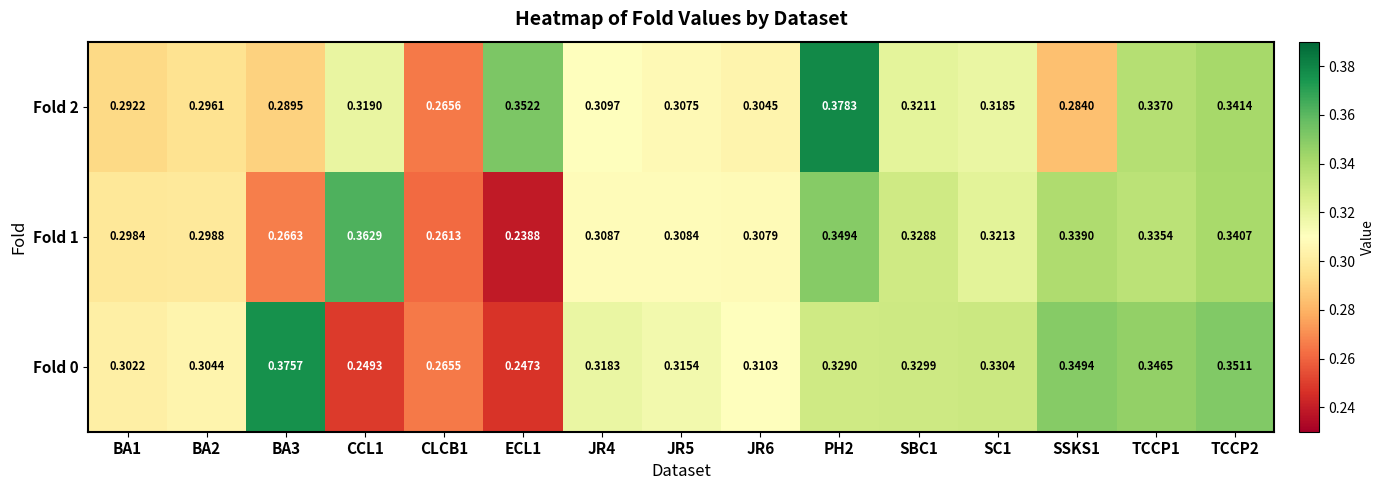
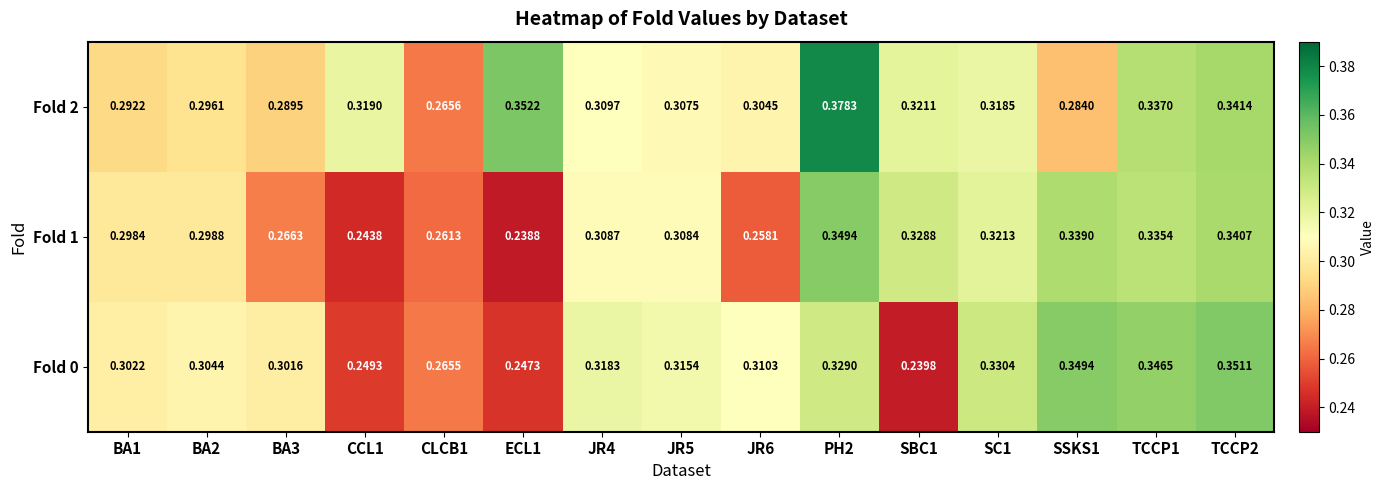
  {
    "Fold 2": {
      "BA1": 0.2922,
      "BA2": 0.2961,
      "BA3": 0.2895,
      "CCL1": 0.3190,
      "CLCB1": 0.2656,
      "ECL1": 0.3522,
      "JR4": 0.3097,
      "JR5": 0.3075,
      "JR6": 0.3045,
      "PH2": 0.3783,
      "SBC1": 0.3211,
      "SC1": 0.3185,
      "SSKS1": 0.2840,
      "TCCP1": 0.3370,
      "TCCP2": 0.3414
    },
    "Fold 1": {
      "BA1": 0.2984,
      "BA2": 0.2988,
      "BA3": 0.2663,
-     "CCL1": 0.3629,
+     "CCL1": 0.2438,
      "CLCB1": 0.2613,
      "ECL1": 0.2388,
      "JR4": 0.3087,
      "JR5": 0.3084,
-     "JR6": 0.3079,
+     "JR6": 0.2581,
      "PH2": 0.3494,
      "SBC1": 0.3288,
      "SC1": 0.3213,
      "SSKS1": 0.3390,
      "TCCP1": 0.3354,
      "TCCP2": 0.3407
    },
    "Fold 0": {
      "BA1": 0.3022,
      "BA2": 0.3044,
-     "BA3": 0.3757,
+     "BA3": 0.3016,
      "CCL1": 0.2493,
      "CLCB1": 0.2655,
      "ECL1": 0.2473,
      "JR4": 0.3183,
      "JR5": 0.3154,
      "JR6": 0.3103,
      "PH2": 0.3290,
-     "SBC1": 0.3299,
+     "SBC1": 0.2398,
      "SC1": 0.3304,
      "SSKS1": 0.3494,
      "TCCP1": 0.3465,
      "TCCP2": 0.3511
    }
  }
